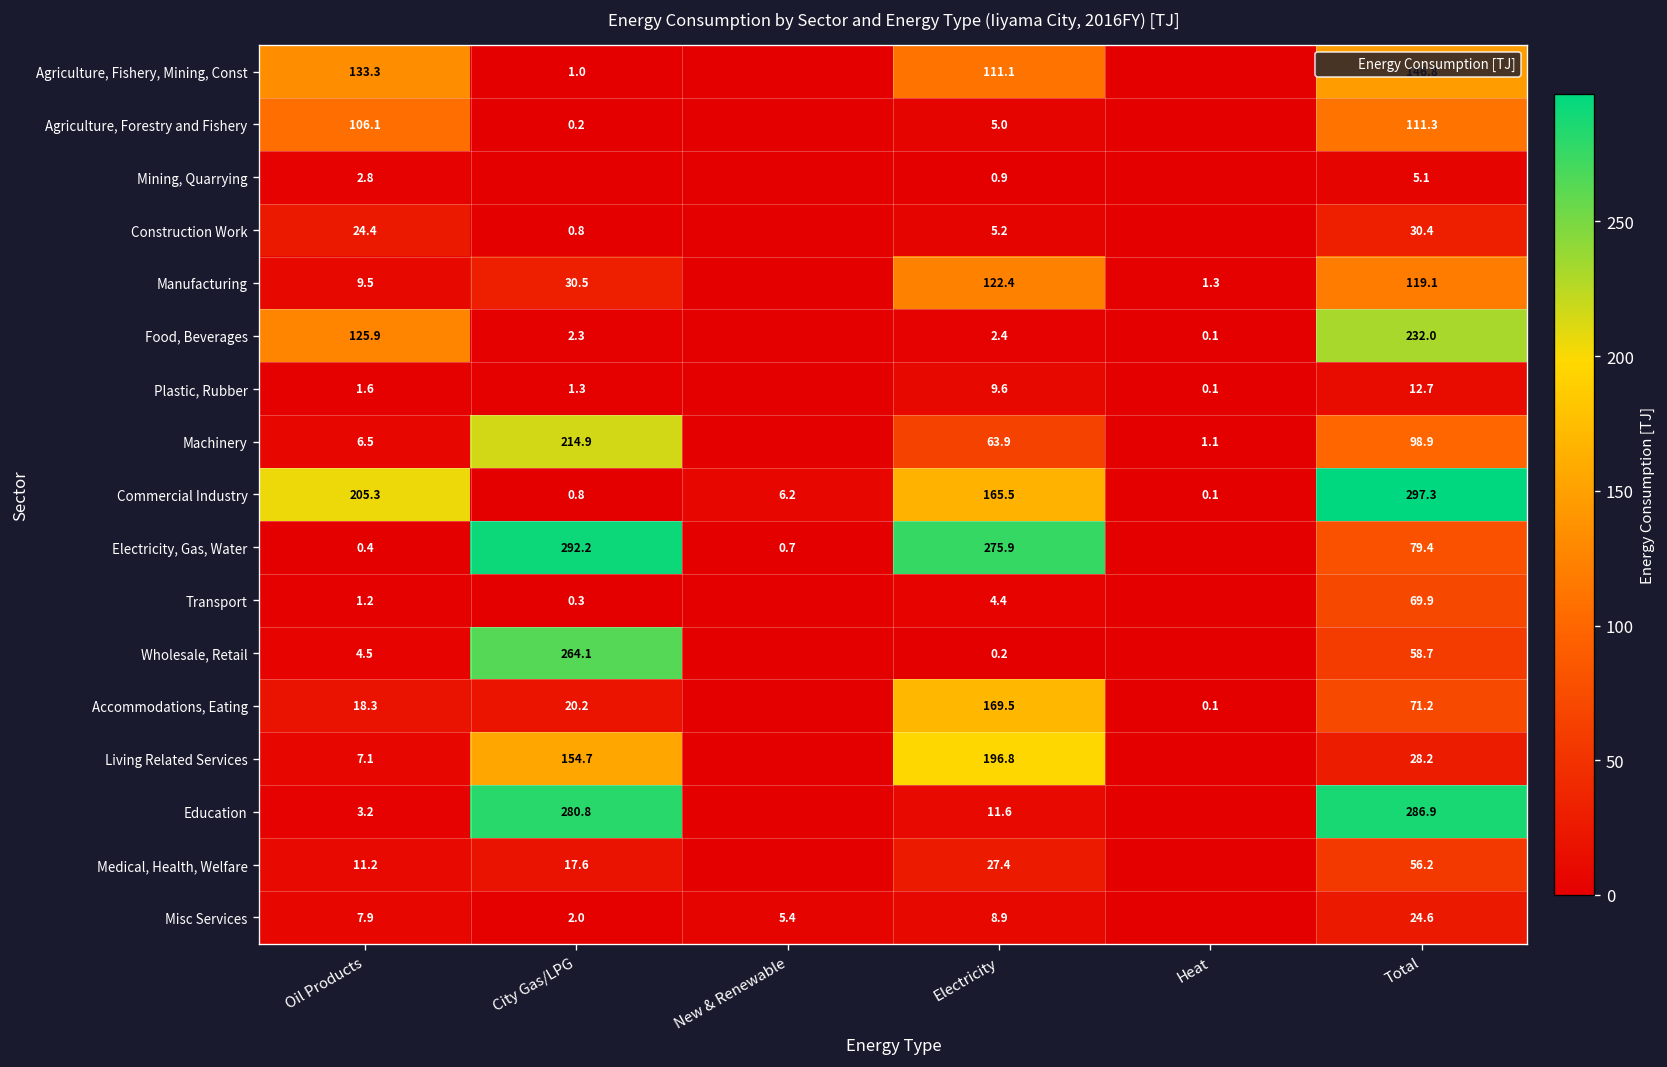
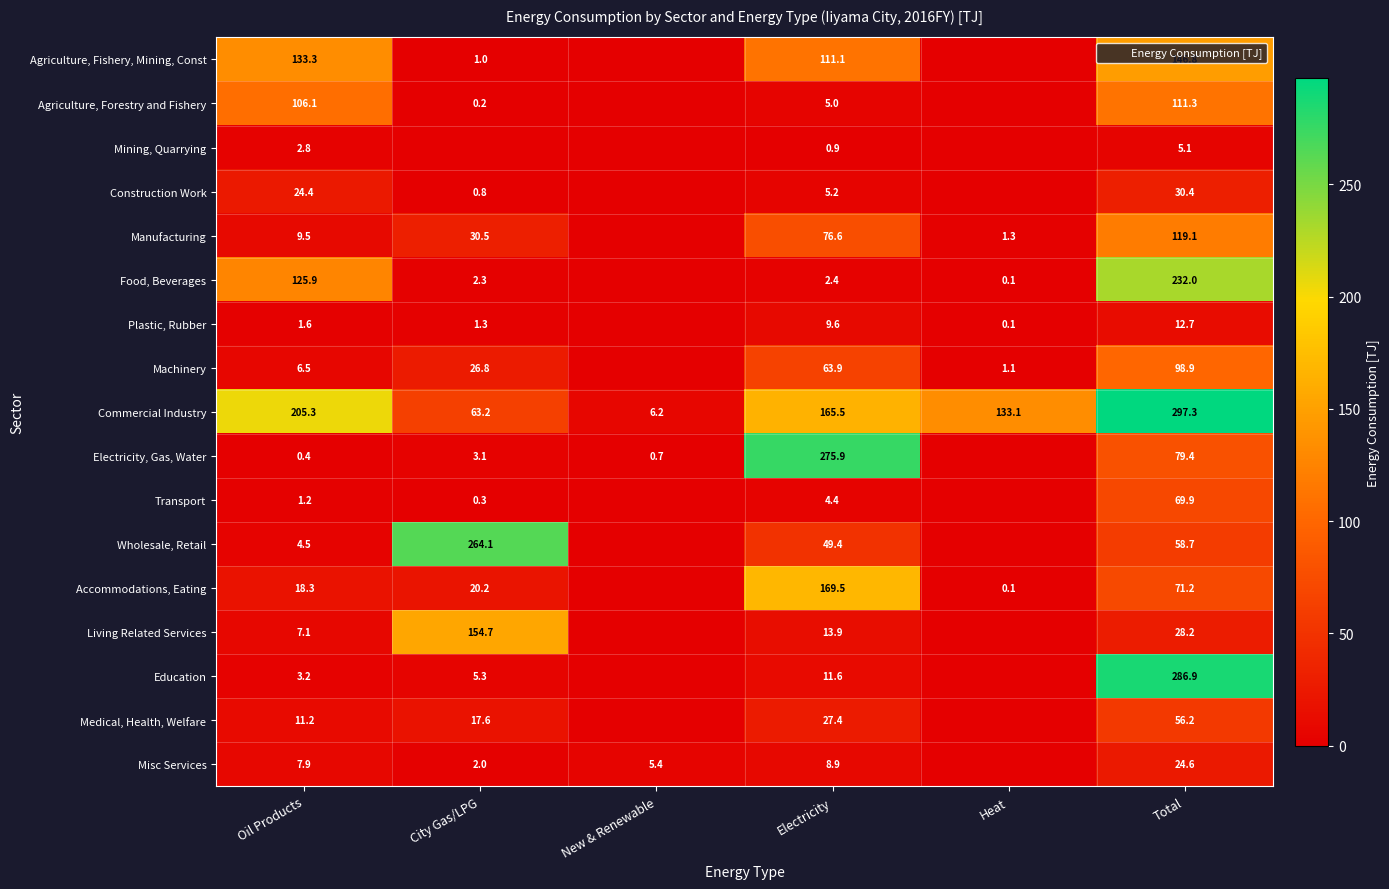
  {
    "Agriculture, Fishery, Mining, Const": {
      "Oil Products": 133.3,
      "City Gas/LPG": 1.0,
      "Electricity": 111.1
    },
    "Agriculture, Forestry and Fishery": {
      "Oil Products": 106.1,
      "City Gas/LPG": 0.2,
      "Electricity": 5.0,
      "Total": 111.3
    },
    "Mining, Quarrying": {
      "Oil Products": 2.8,
      "Electricity": 0.9,
      "Total": 5.1
    },
    "Construction Work": {
      "Oil Products": 24.4,
      "City Gas/LPG": 0.8,
      "Electricity": 5.2,
      "Total": 30.4
    },
    "Manufacturing": {
      "Oil Products": 9.5,
      "City Gas/LPG": 30.5,
-     "Electricity": 122.4,
+     "Electricity": 76.6,
      "Heat": 1.3,
      "Total": 119.1
    },
    "Food, Beverages": {
      "Oil Products": 125.9,
      "City Gas/LPG": 2.3,
      "Electricity": 2.4,
      "Heat": 0.1,
      "Total": 232.0
    },
    "Plastic, Rubber": {
      "Oil Products": 1.6,
      "City Gas/LPG": 1.3,
      "Electricity": 9.6,
      "Heat": 0.1,
      "Total": 12.7
    },
    "Machinery": {
      "Oil Products": 6.5,
-     "City Gas/LPG": 214.9,
+     "City Gas/LPG": 26.8,
      "Electricity": 63.9,
      "Heat": 1.1,
      "Total": 98.9
    },
    "Commercial Industry": {
      "Oil Products": 205.3,
-     "City Gas/LPG": 0.8,
+     "City Gas/LPG": 63.2,
      "New & Renewable": 6.2,
      "Electricity": 165.5,
-     "Heat": 0.1,
+     "Heat": 133.1,
      "Total": 297.3
    },
    "Electricity, Gas, Water": {
      "Oil Products": 0.4,
-     "City Gas/LPG": 292.2,
+     "City Gas/LPG": 3.1,
      "New & Renewable": 0.7,
      "Electricity": 275.9,
      "Total": 79.4
    },
    "Transport": {
      "Oil Products": 1.2,
      "City Gas/LPG": 0.3,
      "Electricity": 4.4,
      "Total": 69.9
    },
    "Wholesale, Retail": {
      "Oil Products": 4.5,
      "City Gas/LPG": 264.1,
-     "Electricity": 0.2,
+     "Electricity": 49.4,
      "Total": 58.7
    },
    "Accommodations, Eating": {
      "Oil Products": 18.3,
      "City Gas/LPG": 20.2,
      "Electricity": 169.5,
      "Heat": 0.1,
      "Total": 71.2
    },
    "Living Related Services": {
      "Oil Products": 7.1,
      "City Gas/LPG": 154.7,
-     "Electricity": 196.8,
+     "Electricity": 13.9,
      "Total": 28.2
    },
    "Education": {
      "Oil Products": 3.2,
-     "City Gas/LPG": 280.8,
+     "City Gas/LPG": 5.3,
      "Electricity": 11.6,
      "Total": 286.9
    },
    "Medical, Health, Welfare": {
      "Oil Products": 11.2,
      "City Gas/LPG": 17.6,
      "Electricity": 27.4,
      "Total": 56.2
    },
    "Misc Services": {
      "Oil Products": 7.9,
      "City Gas/LPG": 2.0,
      "New & Renewable": 5.4,
      "Electricity": 8.9,
      "Total": 24.6
    }
  }
